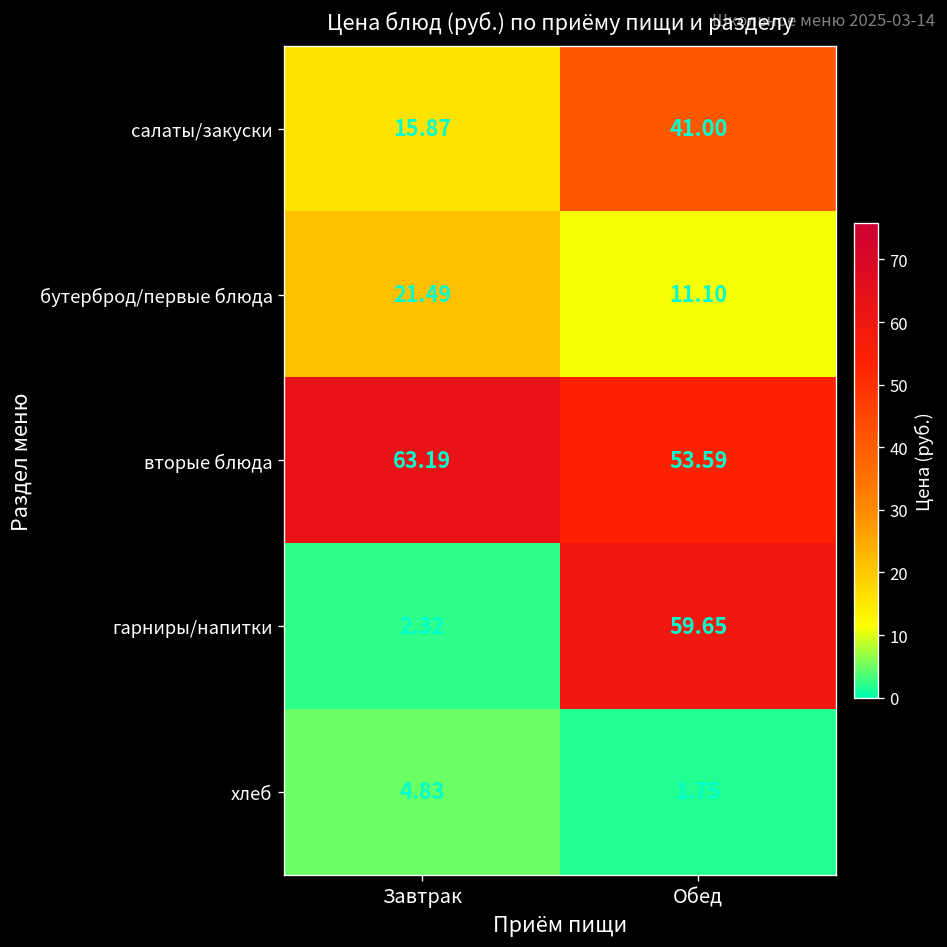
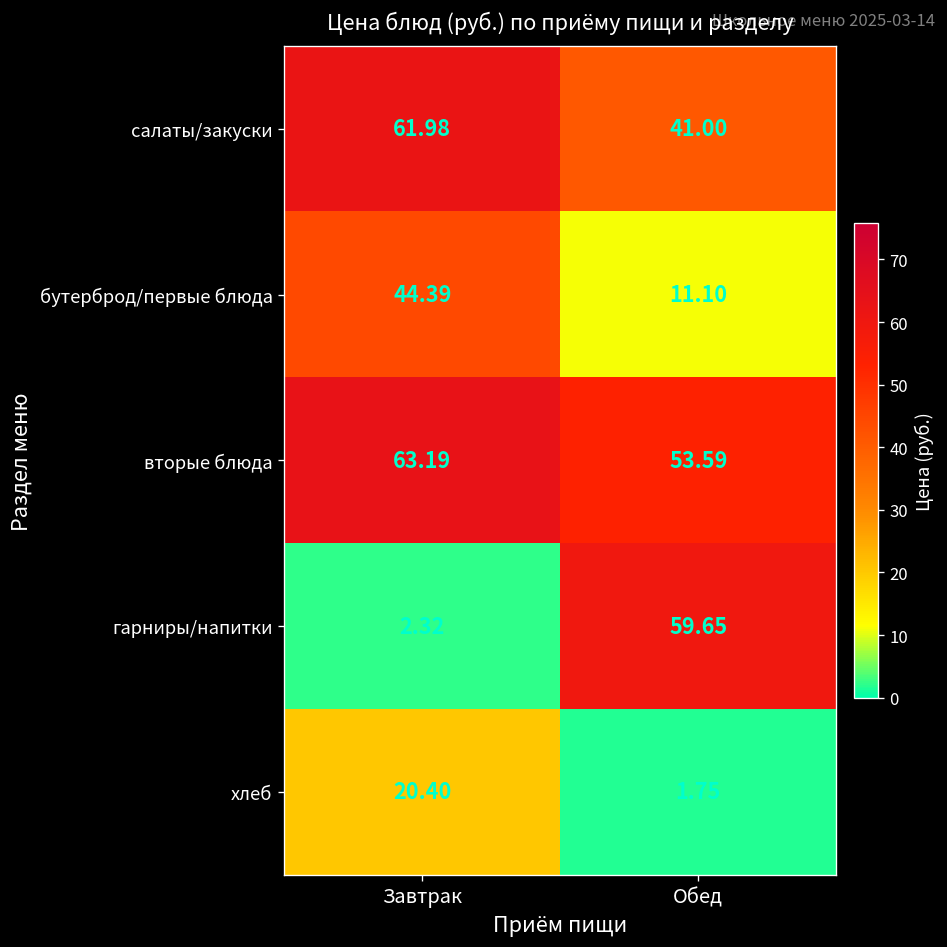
  {
    "салаты/закуски": {
-     "Завтрак": 15.87,
+     "Завтрак": 61.98,
      "Обед": 41.00
    },
    "бутерброд/первые блюда": {
-     "Завтрак": 21.49,
+     "Завтрак": 44.39,
      "Обед": 11.10
    },
    "вторые блюда": {
      "Завтрак": 63.19,
      "Обед": 53.59
    },
    "гарниры/напитки": {
      "Завтрак": 2.32,
      "Обед": 59.65
    },
    "хлеб": {
-     "Завтрак": 4.83,
+     "Завтрак": 20.40,
      "Обед": 1.75
    }
  }
